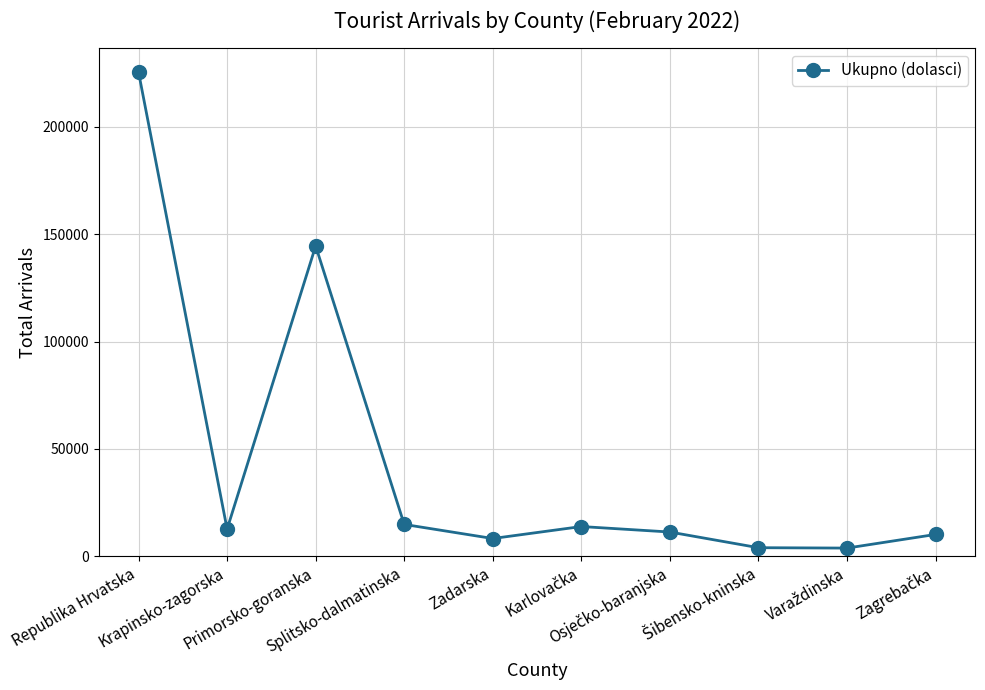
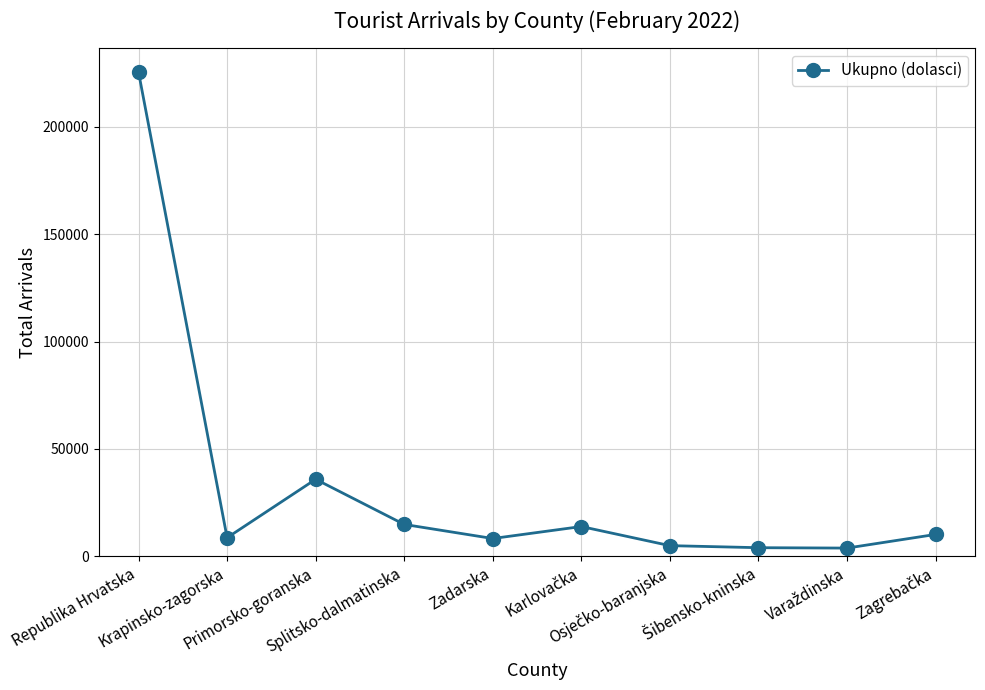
  {
    "Republika Hrvatska": 226000,
-   "Krapinsko-zagorska": 13000,
-   "Primorsko-goranska": 145000,
+   "Krapinsko-zagorska": 9000,
+   "Primorsko-goranska": 36000,
    "Splitsko-dalmatinska": 15000,
    "Zadarska": 8000,
    "Karlovačka": 14000,
-   "Osječko-baranjska": 11000,
+   "Osječko-baranjska": 5000,
    "Šibensko-kninska": 4000,
    "Varaždinska": 4000,
    "Zagrebačka": 10000
  }
